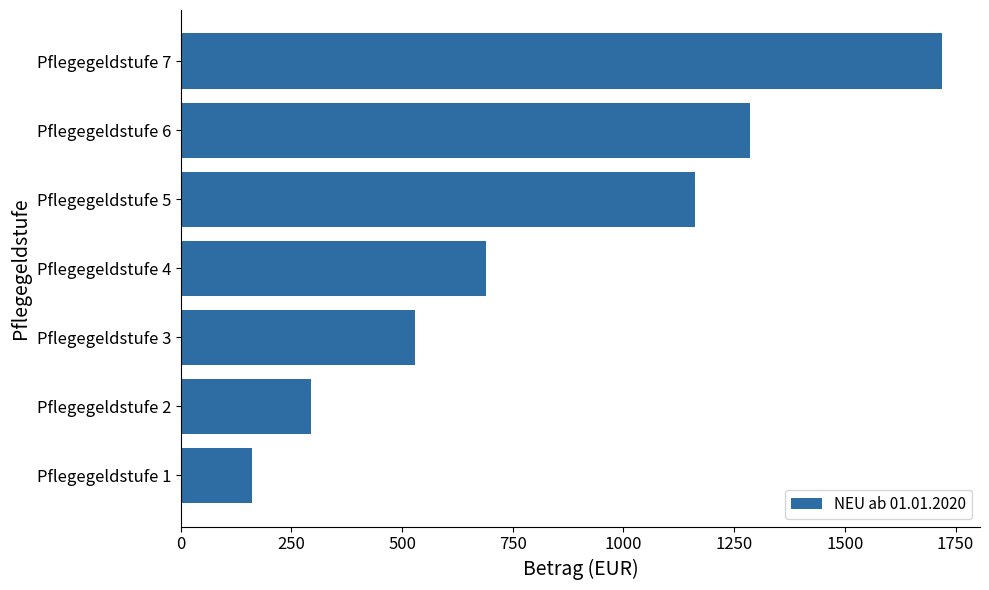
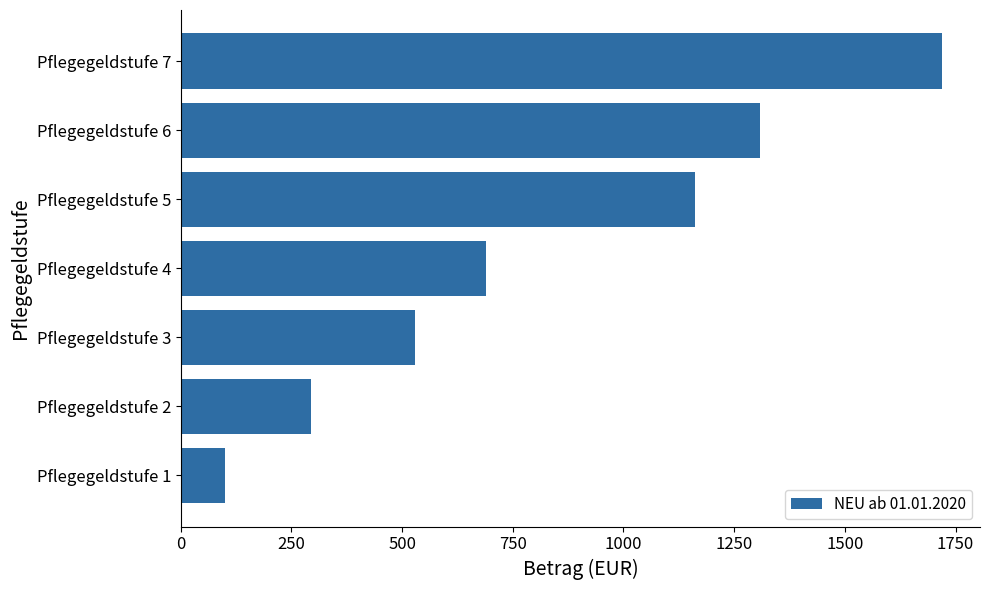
  {
    "Pflegegeldstufe 7": 1720,
-   "Pflegegeldstufe 6": 1290,
+   "Pflegegeldstufe 6": 1310,
    "Pflegegeldstufe 5": 1160,
    "Pflegegeldstufe 4": 690,
    "Pflegegeldstufe 3": 530,
    "Pflegegeldstufe 2": 300,
-   "Pflegegeldstufe 1": 160
+   "Pflegegeldstufe 1": 100
  }
